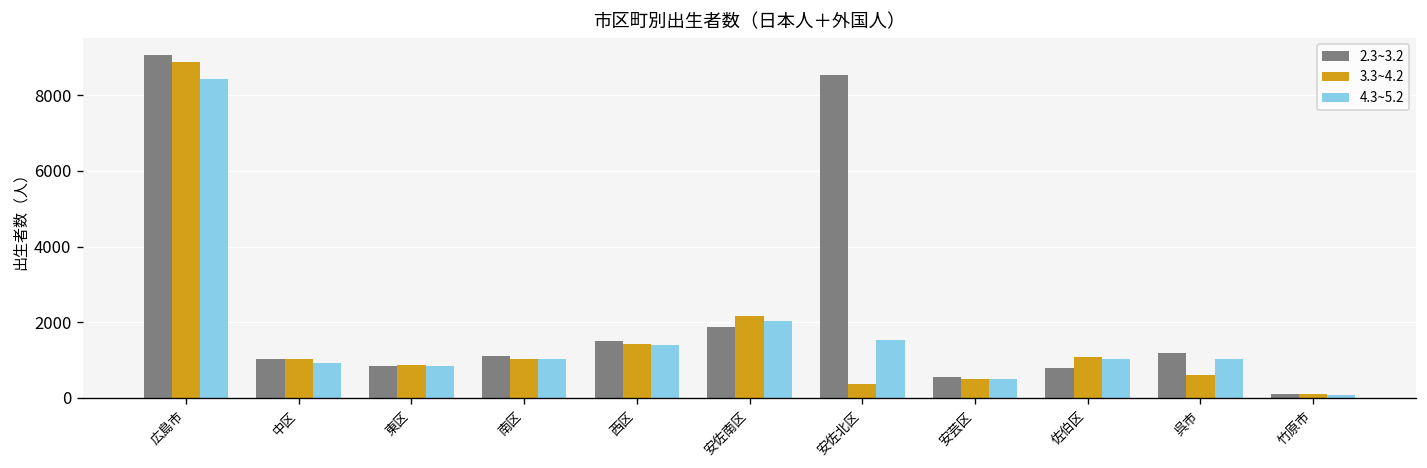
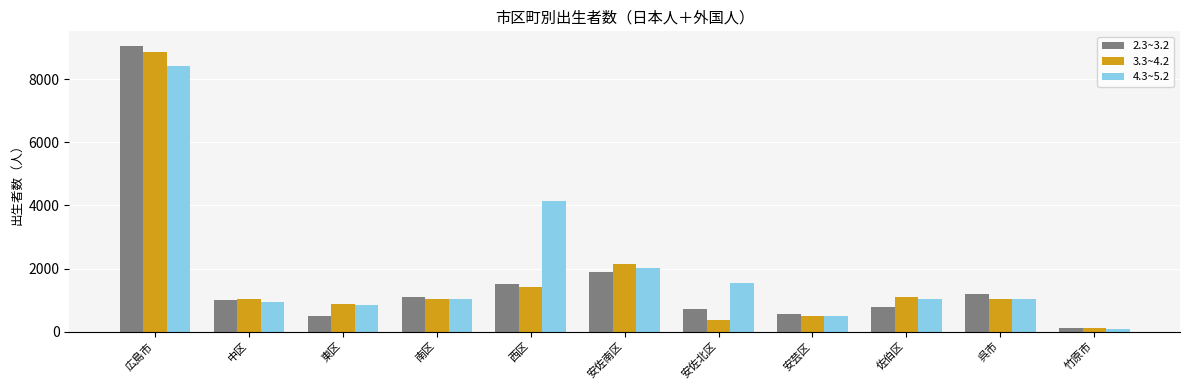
  {
    "2.3~3.2": {
      "広島市": 9100,
      "中区": 1000,
-     "東区": 900,
+     "東区": 500,
      "南区": 1100,
      "西区": 1500,
      "安佐南区": 1900,
-     "安佐北区": 8500,
+     "安佐北区": 700,
      "安芸区": 600,
      "佐伯区": 800,
      "呉市": 1200,
      "竹原市": 100
    },
    "3.3~4.2": {
      "広島市": 8900,
      "中区": 1000,
      "東区": 900,
      "南区": 1000,
      "西区": 1400,
      "安佐南区": 2200,
      "安佐北区": 400,
      "安芸区": 500,
      "佐伯区": 1100,
-     "呉市": 600,
+     "呉市": 1000,
      "竹原市": 100
    },
    "4.3~5.2": {
      "広島市": 8400,
      "中区": 900,
      "東区": 800,
      "南区": 1000,
-     "西区": 1400,
+     "西区": 4100,
      "安佐南区": 2000,
      "安佐北区": 1500,
      "安芸区": 500,
      "佐伯区": 1000,
      "呉市": 1000
    }
  }
